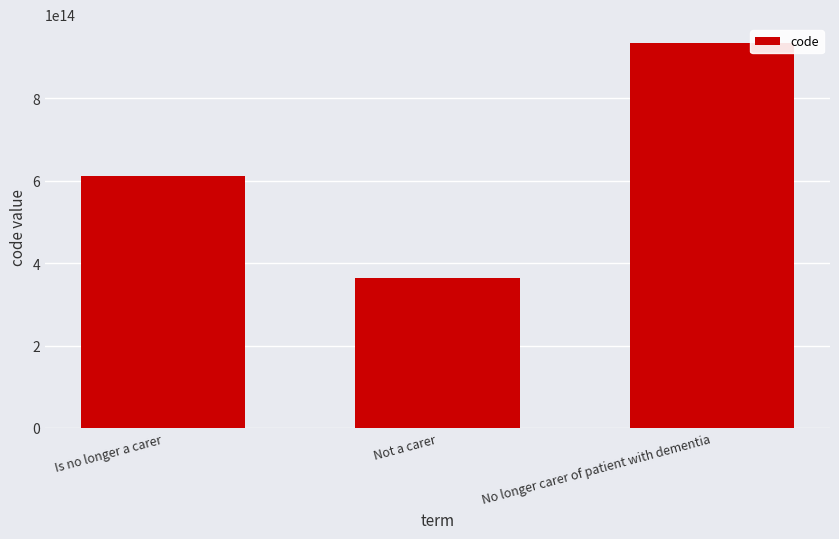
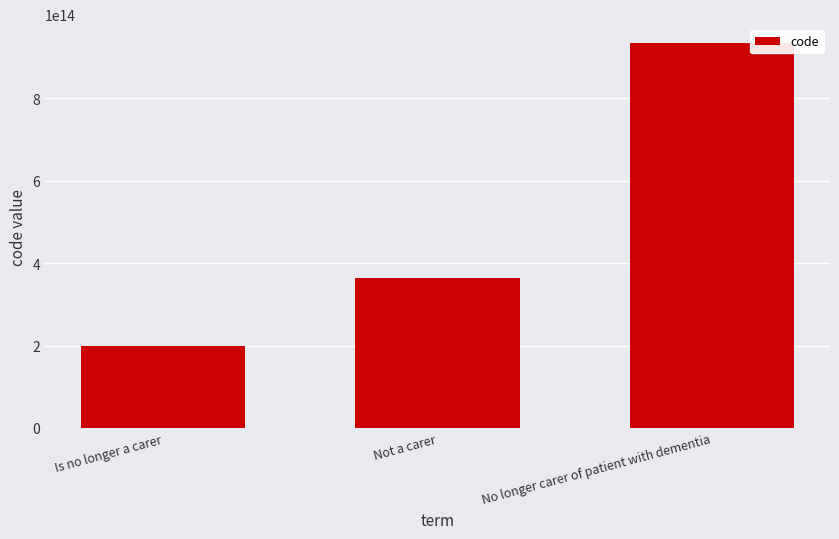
  {
-   "Is no longer a carer": 610000000000000,
+   "Is no longer a carer": 200000000000000,
    "Not a carer": 370000000000000,
    "No longer carer of patient with dementia": 930000000000000
  }
